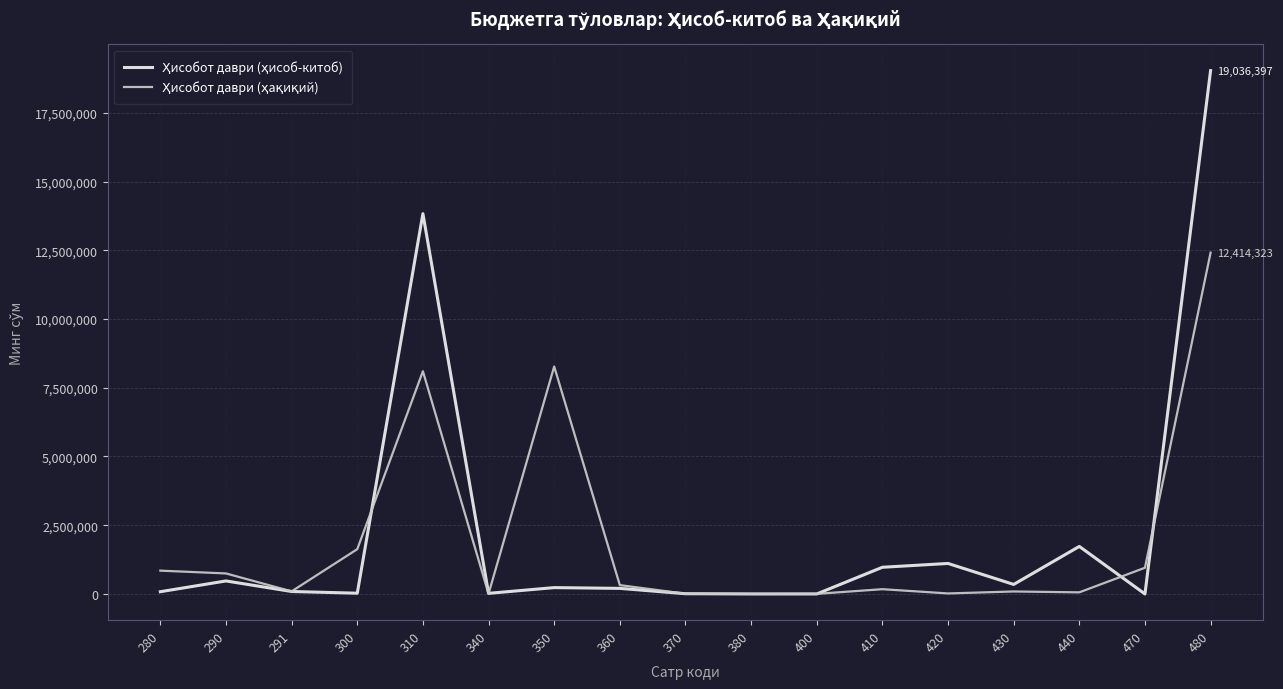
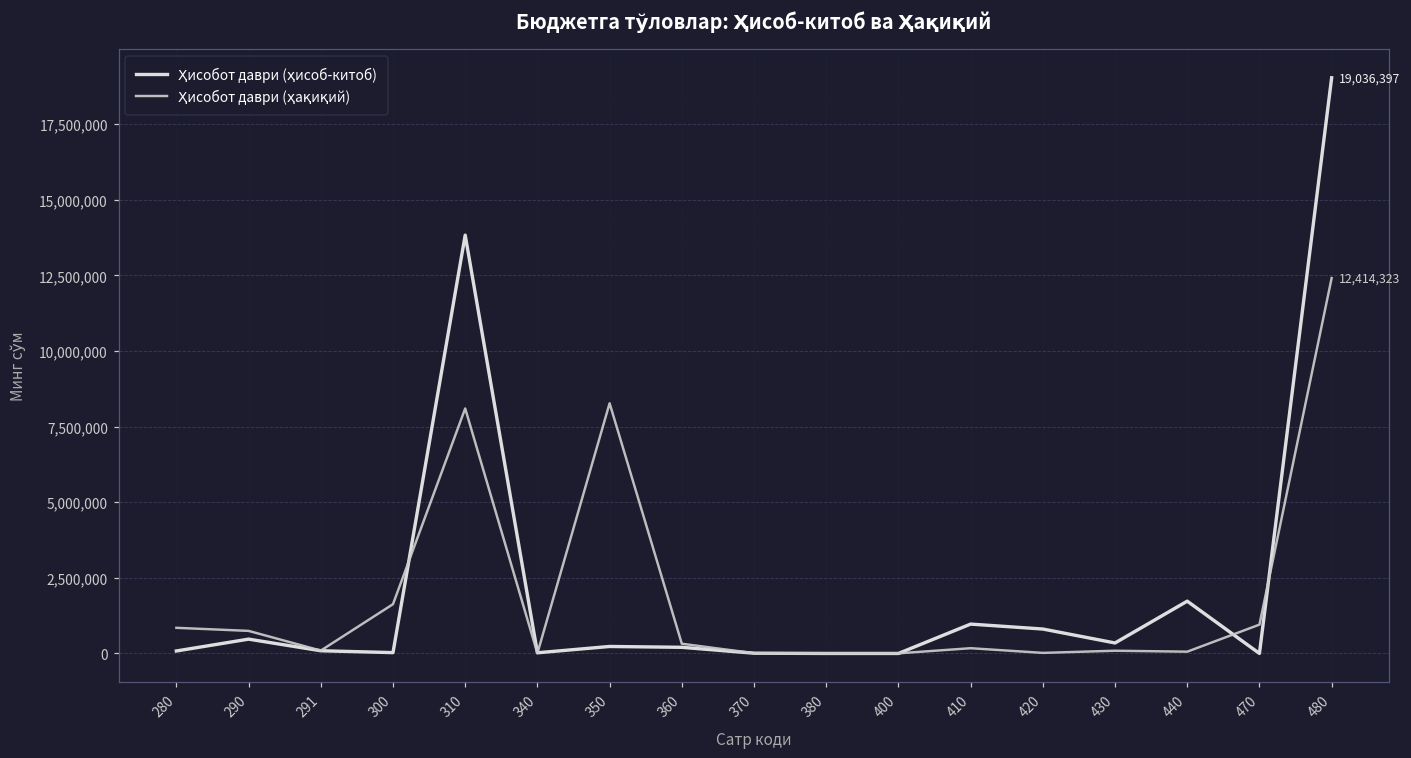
  {
    "Ҳисобот даври (ҳисоб-китоб)": {
      "280": "100,000",
      "290": "500,000",
      "300": "0",
      "310": "13,800,000",
      "350": "200,000",
      "360": "200,000",
      "410": "1,000,000",
-     "420": "1,100,000",
+     "420": "800,000",
      "430": "300,000",
      "440": "1,700,000",
      "470": "0"
    },
    "Ҳисобот даври (ҳақиқий)": {
      "480": "12,414,323"
    }
  }
